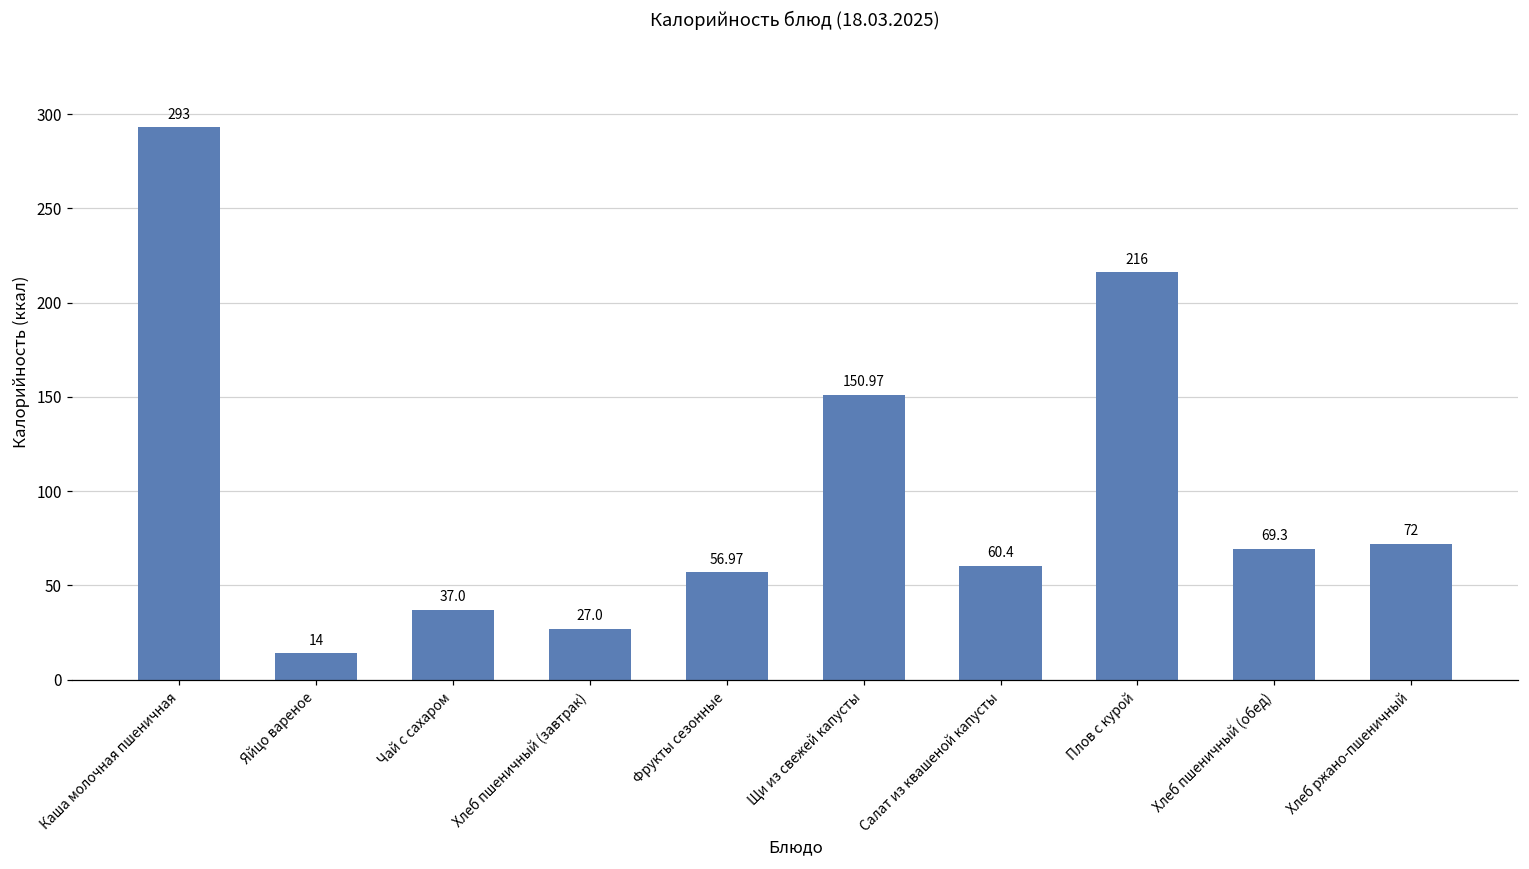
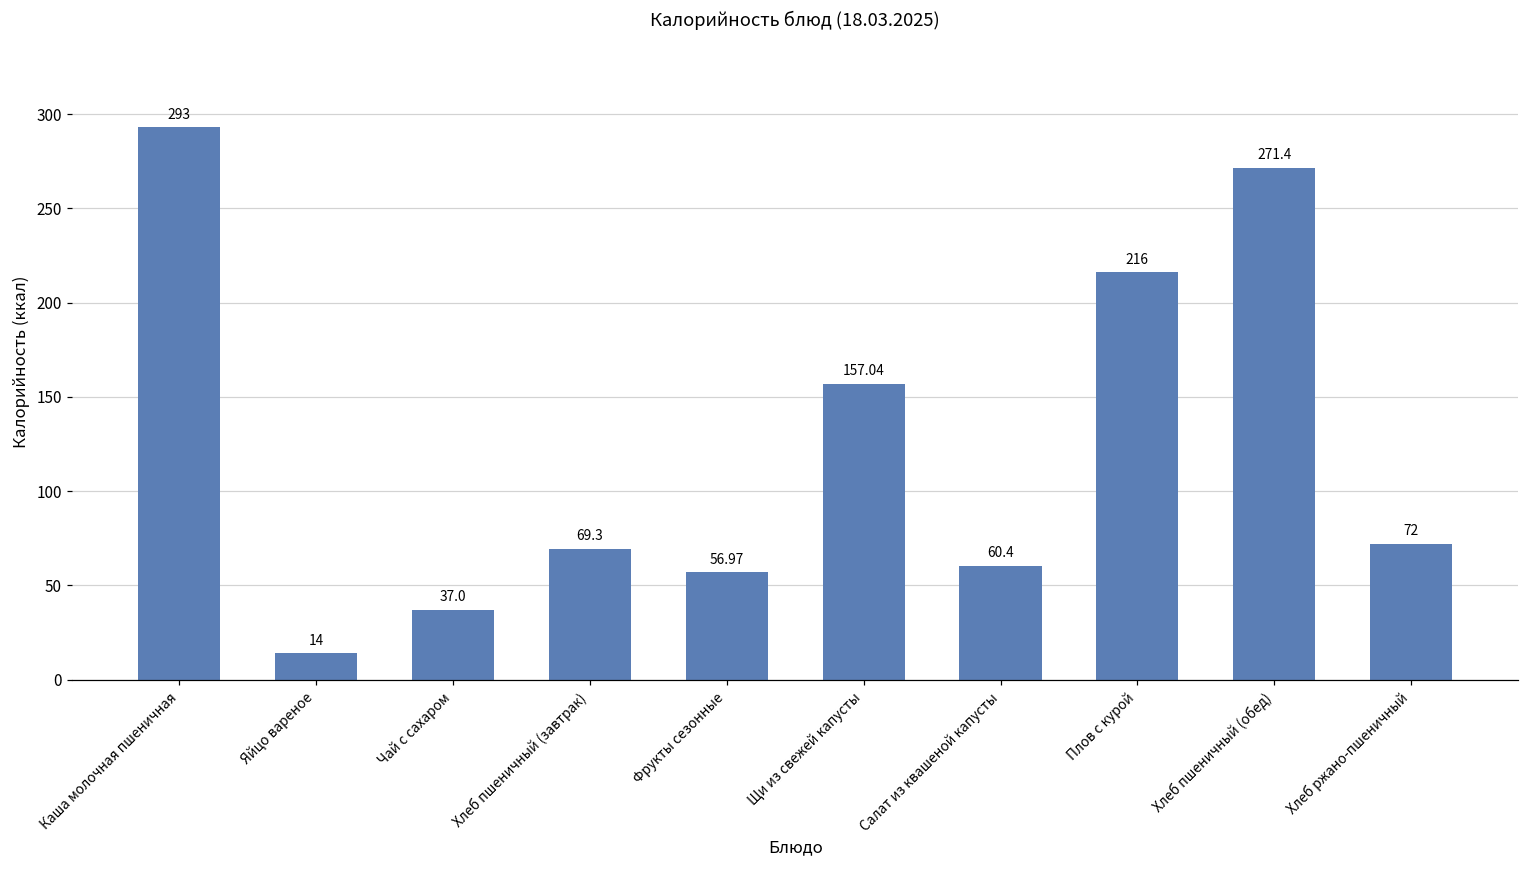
  {
    "Каша молочная пшеничная": 293,
    "Яйцо вареное": 14,
    "Чай с сахаром": 37.0,
-   "Хлеб пшеничный (завтрак)": 27.0,
+   "Хлеб пшеничный (завтрак)": 69.3,
    "Фрукты сезонные": 56.97,
-   "Щи из свежей капусты": 150.97,
+   "Щи из свежей капусты": 157.04,
    "Салат из квашеной капусты": 60.4,
    "Плов с курой": 216,
-   "Хлеб пшеничный (обед)": 69.3,
+   "Хлеб пшеничный (обед)": 271.4,
    "Хлеб ржано-пшеничный": 72
  }
